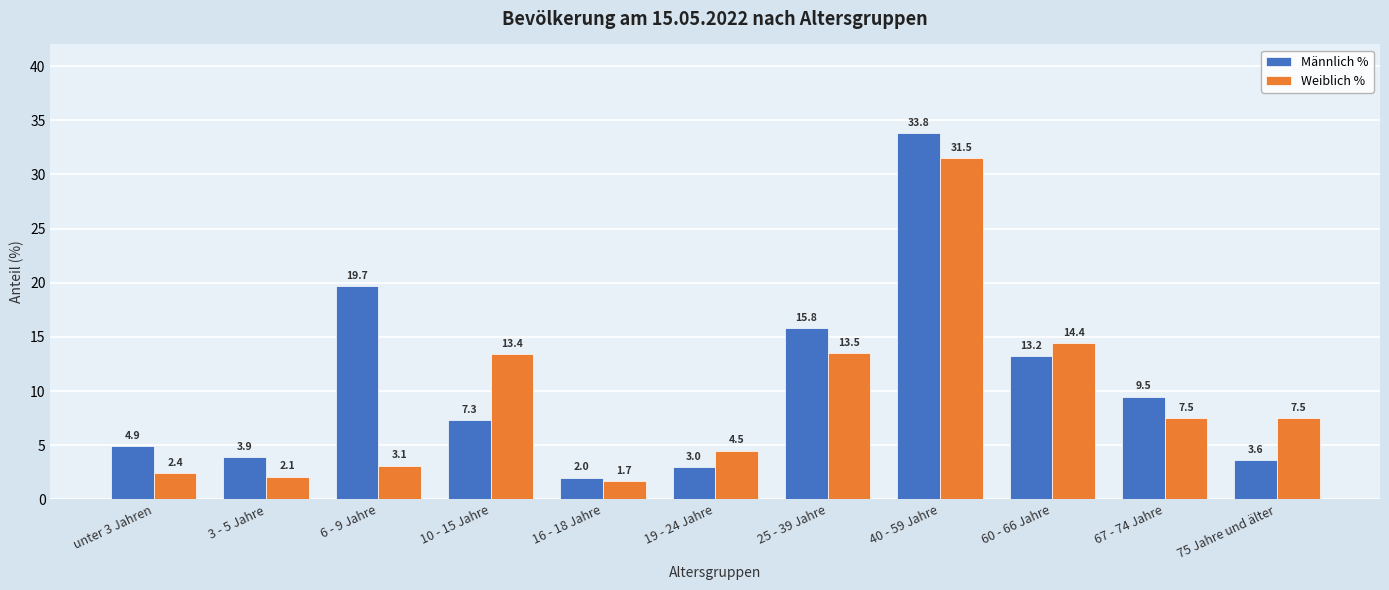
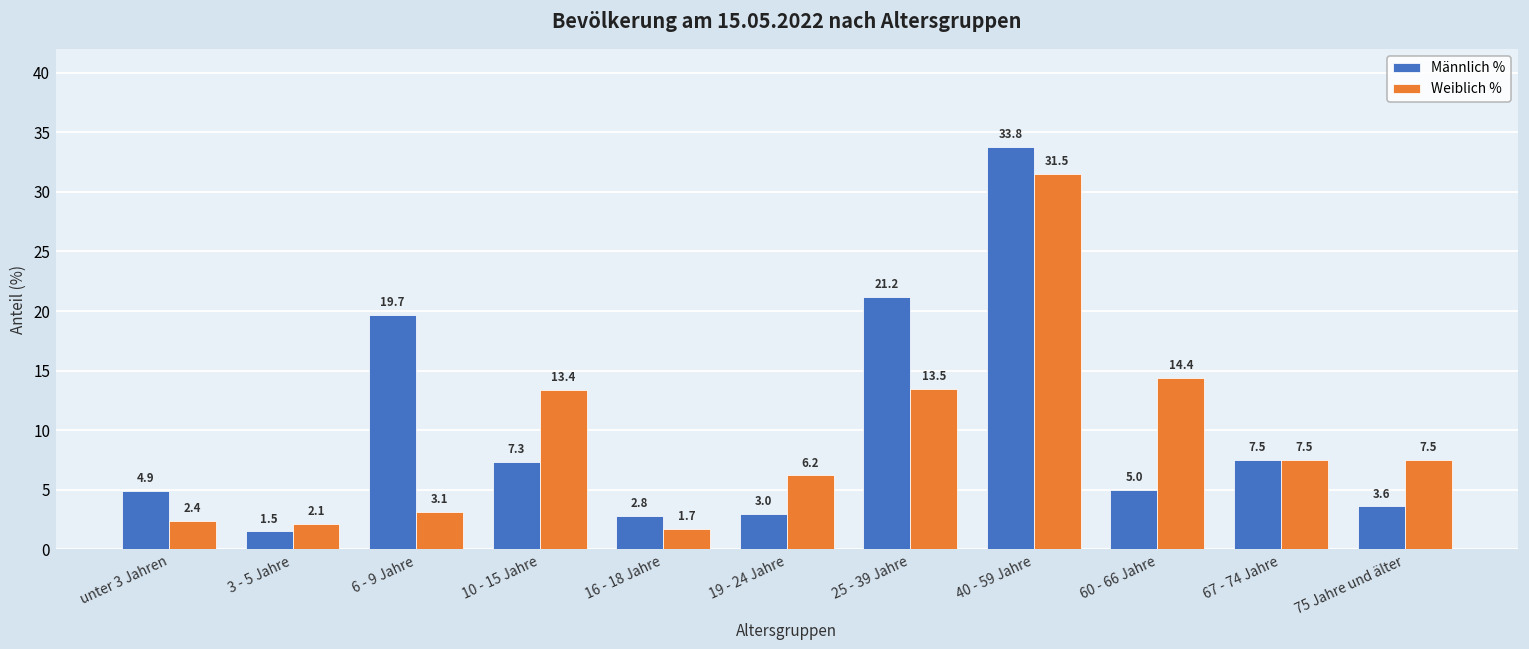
  {
    "Männlich %": {
      "unter 3 Jahren": 4.9,
-     "3 - 5 Jahre": 3.9,
+     "3 - 5 Jahre": 1.5,
      "6 - 9 Jahre": 19.7,
      "10 - 15 Jahre": 7.3,
-     "16 - 18 Jahre": 2.0,
+     "16 - 18 Jahre": 2.8,
      "19 - 24 Jahre": 3.0,
-     "25 - 39 Jahre": 15.8,
+     "25 - 39 Jahre": 21.2,
      "40 - 59 Jahre": 33.8,
-     "60 - 66 Jahre": 13.2,
-     "67 - 74 Jahre": 9.5,
+     "60 - 66 Jahre": 5.0,
+     "67 - 74 Jahre": 7.5,
      "75 Jahre und älter": 3.6
    },
    "Weiblich %": {
      "unter 3 Jahren": 2.4,
      "3 - 5 Jahre": 2.1,
      "6 - 9 Jahre": 3.1,
      "10 - 15 Jahre": 13.4,
      "16 - 18 Jahre": 1.7,
-     "19 - 24 Jahre": 4.5,
+     "19 - 24 Jahre": 6.2,
      "25 - 39 Jahre": 13.5,
      "40 - 59 Jahre": 31.5,
      "60 - 66 Jahre": 14.4,
      "67 - 74 Jahre": 7.5,
      "75 Jahre und älter": 7.5
    }
  }
